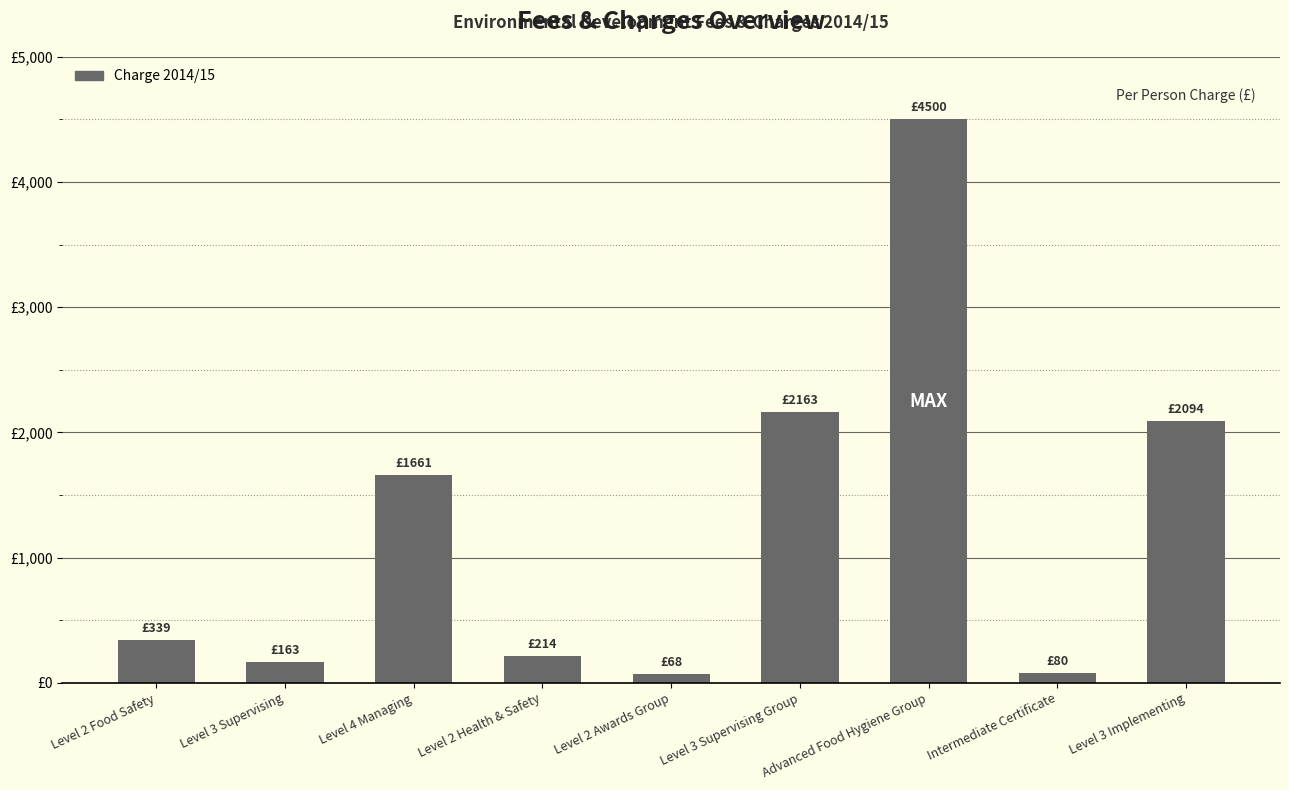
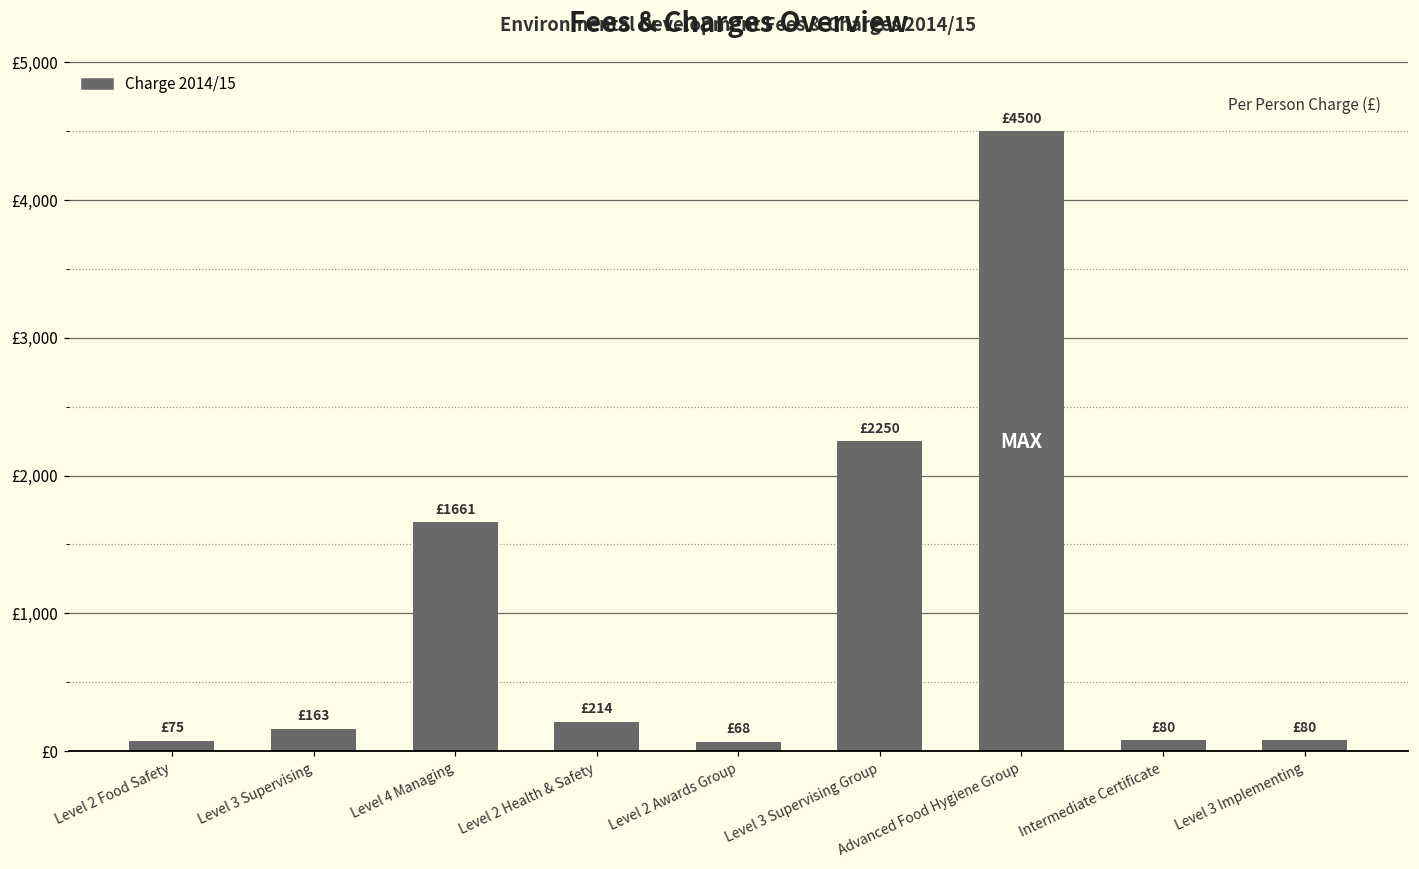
  {
-   "Level 2 Food Safety": "£339",
+   "Level 2 Food Safety": "£75",
    "Level 3 Supervising": "£163",
    "Level 4 Managing": "£1661",
    "Level 2 Health & Safety": "£214",
    "Level 2 Awards Group": "£68",
-   "Level 3 Supervising Group": "£2163",
+   "Level 3 Supervising Group": "£2250",
    "Advanced Food Hygiene Group": "£4500",
    "Intermediate Certificate": "£80",
-   "Level 3 Implementing": "£2094"
+   "Level 3 Implementing": "£80"
  }
